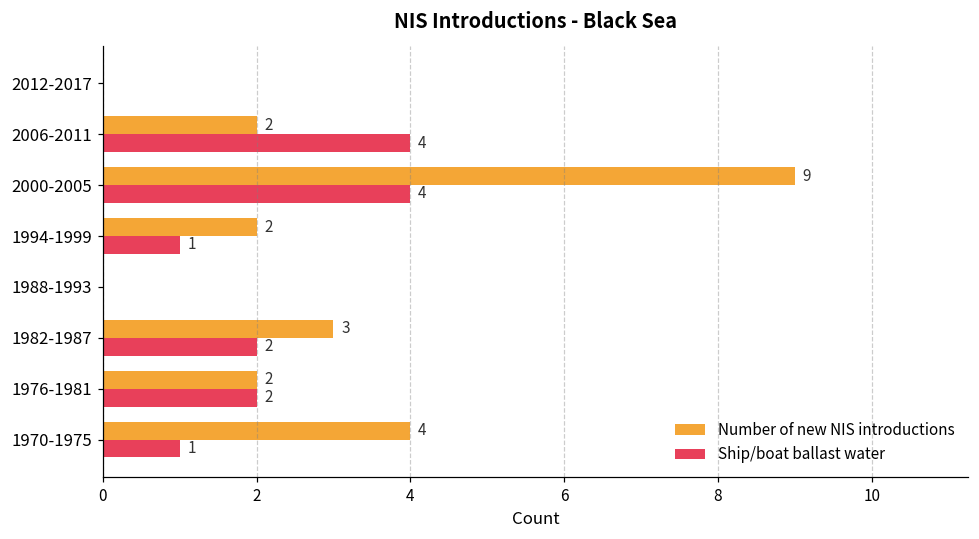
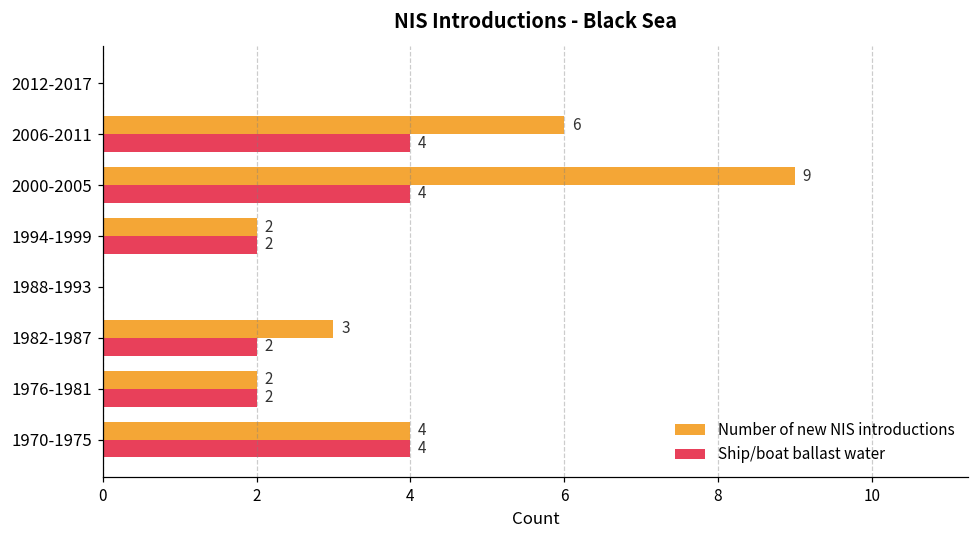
  {
    "Number of new NIS introductions": {
-     "2006-2011": 2,
+     "2006-2011": 6,
      "2000-2005": 9,
      "1994-1999": 2,
      "1982-1987": 3,
      "1976-1981": 2,
      "1970-1975": 4
    },
    "Ship/boat ballast water": {
      "2006-2011": 4,
      "2000-2005": 4,
-     "1994-1999": 1,
+     "1994-1999": 2,
      "1982-1987": 2,
      "1976-1981": 2,
-     "1970-1975": 1
+     "1970-1975": 4
    }
  }
